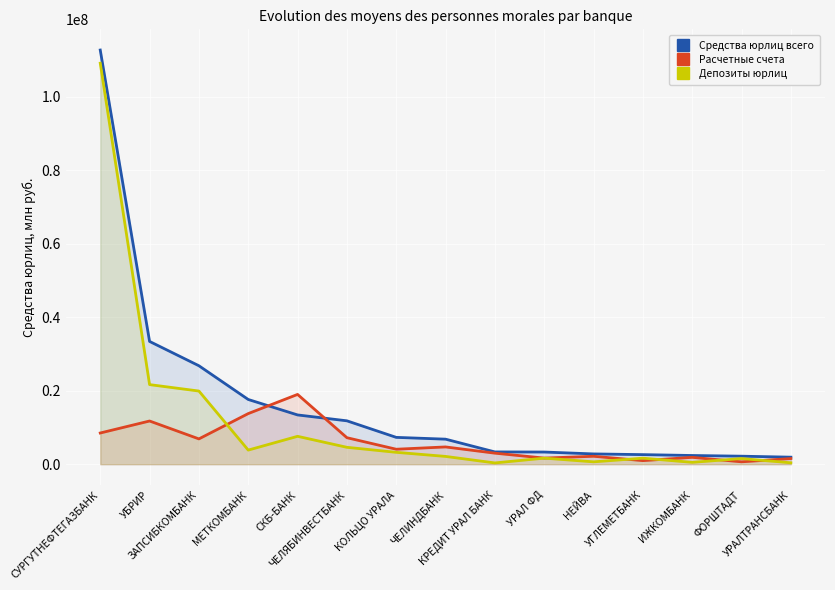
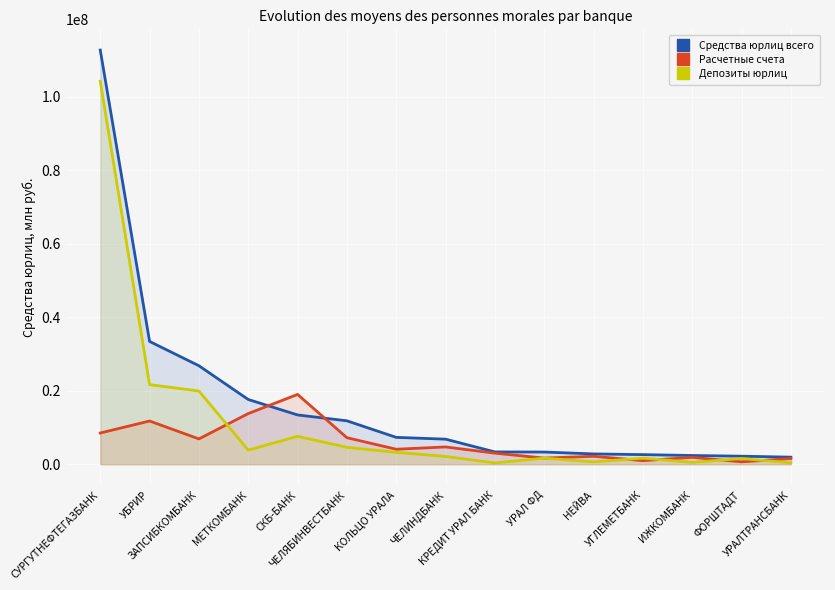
  {
    "Средства юрлиц всего": {
      "СУРГУТНЕФТЕГАЗБАНК": 113000000,
      "УБРИР": 33000000,
      "ЗАПСИБКОМБАНК": 27000000,
      "МЕТКОМБАНК": 18000000,
      "СКБ-БАНК": 13000000,
      "ЧЕЛЯБИНВЕСТБАНК": 12000000,
      "КОЛЬЦО УРАЛА": 7000000,
      "ЧЕЛИНДБАНК": 7000000,
      "УРАЛ ФД": 3000000,
      "УГЛЕМЕТБАНК": 3000000
    },
    "Расчетные счета": {
      "СУРГУТНЕФТЕГАЗБАНК": 8000000,
      "УБРИР": 12000000,
      "ЗАПСИБКОМБАНК": 7000000,
      "МЕТКОМБАНК": 14000000,
      "СКБ-БАНК": 19000000,
      "ЧЕЛЯБИНВЕСТБАНК": 7000000,
      "КОЛЬЦО УРАЛА": 4000000,
      "ЧЕЛИНДБАНК": 5000000,
      "ФОРШТАДТ": 1000000
    },
    "Депозиты юрлиц": {
-     "СУРГУТНЕФТЕГАЗБАНК": 109000000,
+     "СУРГУТНЕФТЕГАЗБАНК": 104000000,
      "УБРИР": 22000000,
      "ЗАПСИБКОМБАНК": 20000000,
      "МЕТКОМБАНК": 4000000,
      "СКБ-БАНК": 8000000,
      "ЧЕЛЯБИНВЕСТБАНК": 5000000,
      "КОЛЬЦО УРАЛА": 3000000,
      "ЧЕЛИНДБАНК": 2000000,
      "КРЕДИТ УРАЛ БАНК": 0,
      "НЕЙВА": 1000000,
      "ИЖКОМБАНК": 1000000,
      "УРАЛТРАНСБАНК": 0
    }
  }
